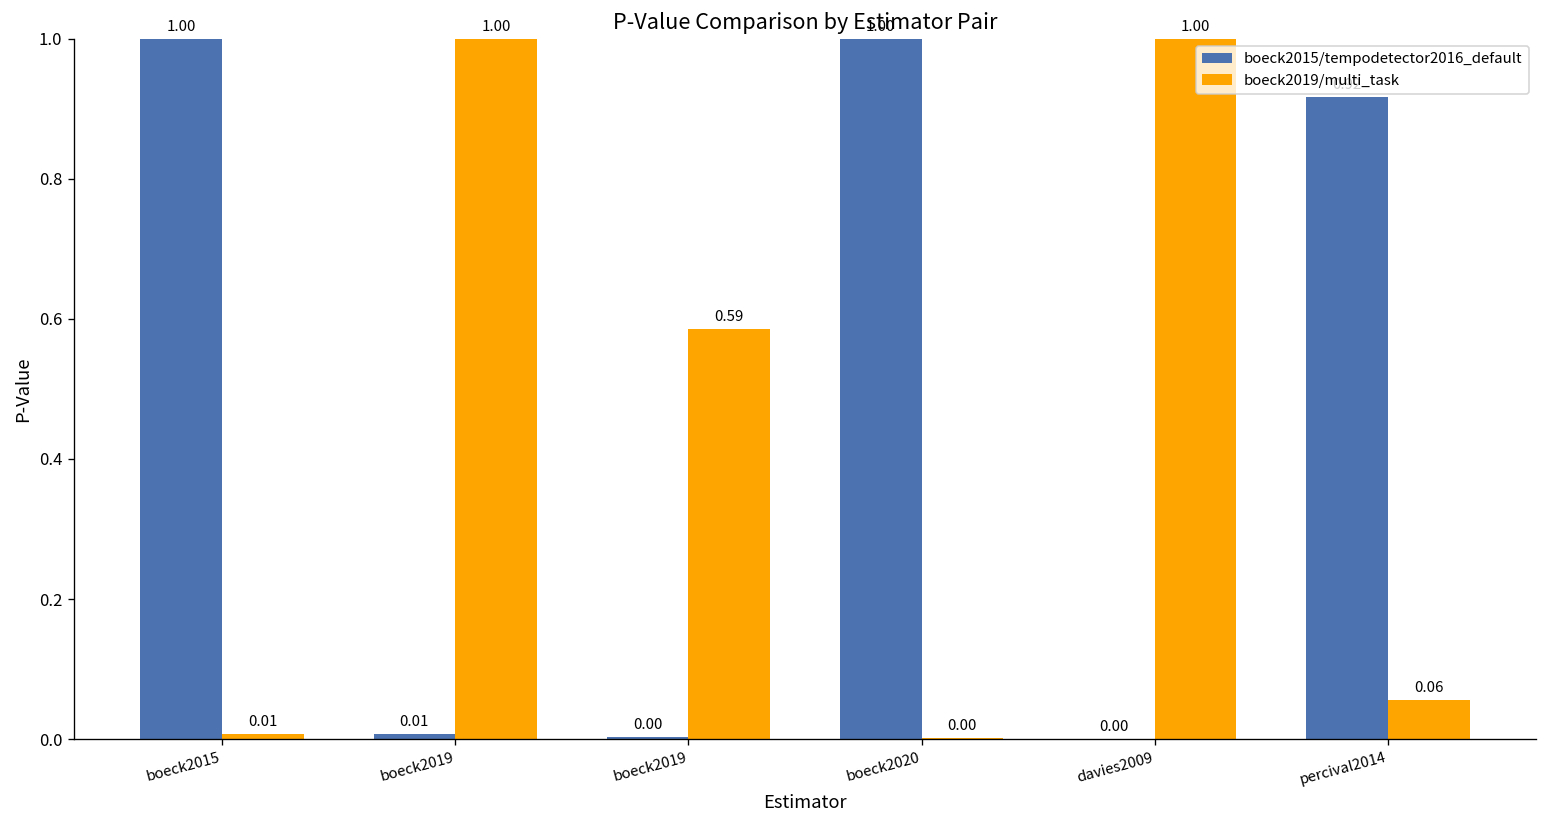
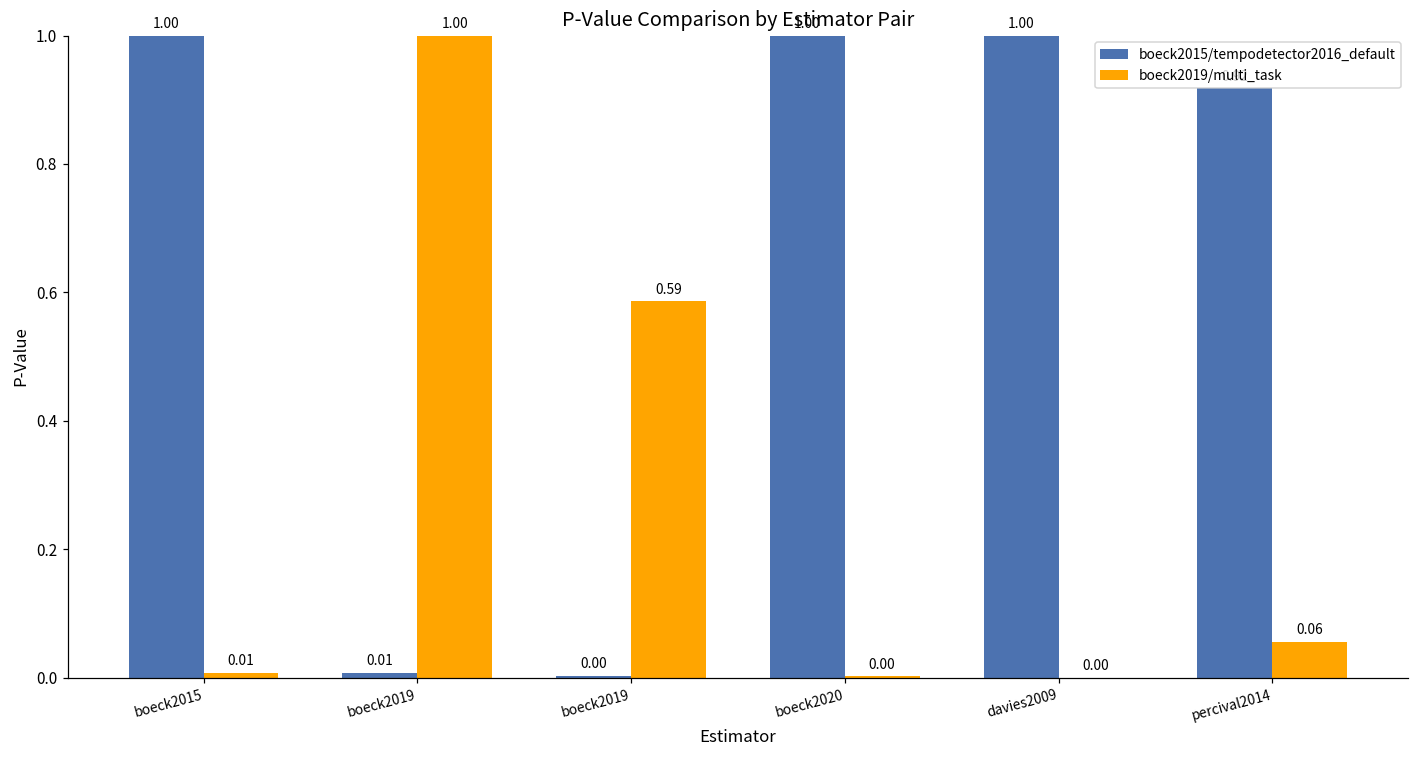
  {
    "boeck2015/tempodetector2016_default": {
      "boeck2015": 1.00,
      "boeck2020": 1.00,
-     "davies2009": 0.00
+     "davies2009": 1.00
    },
    "boeck2019/multi_task": {
      "boeck2015": 0.01,
      "boeck2020": 0.00,
-     "davies2009": 1.00,
+     "davies2009": 0.00,
      "percival2014": 0.06
    }
  }
